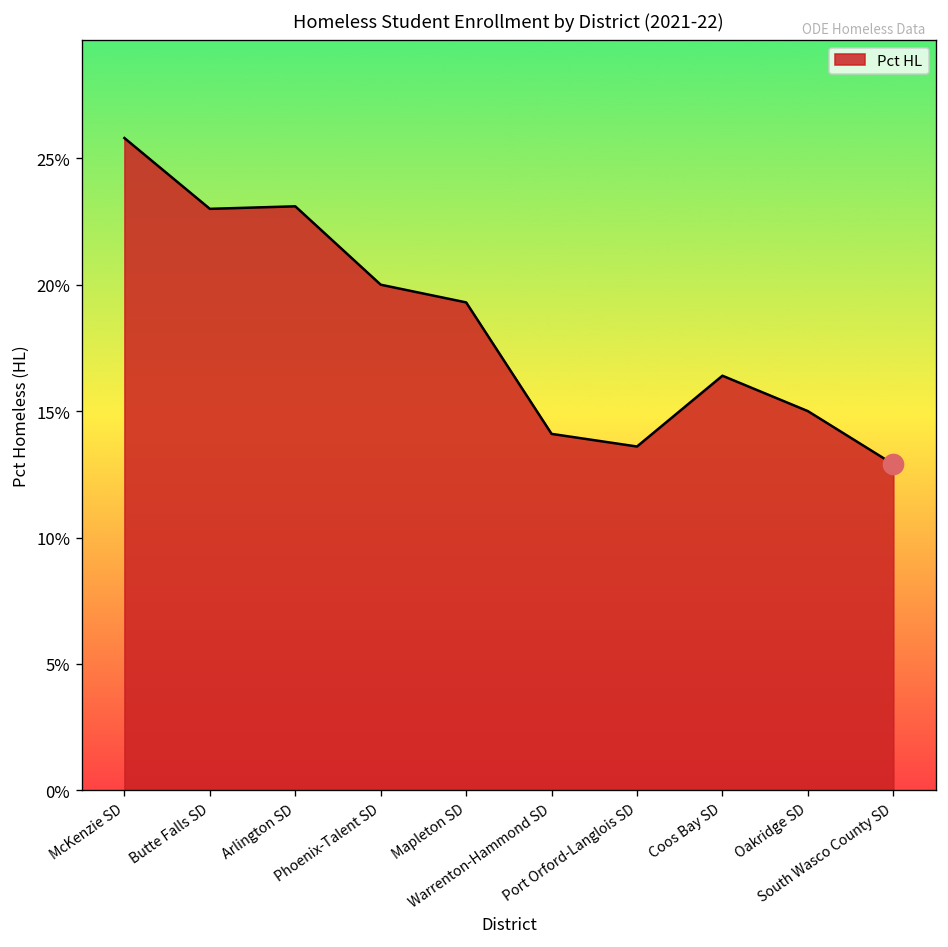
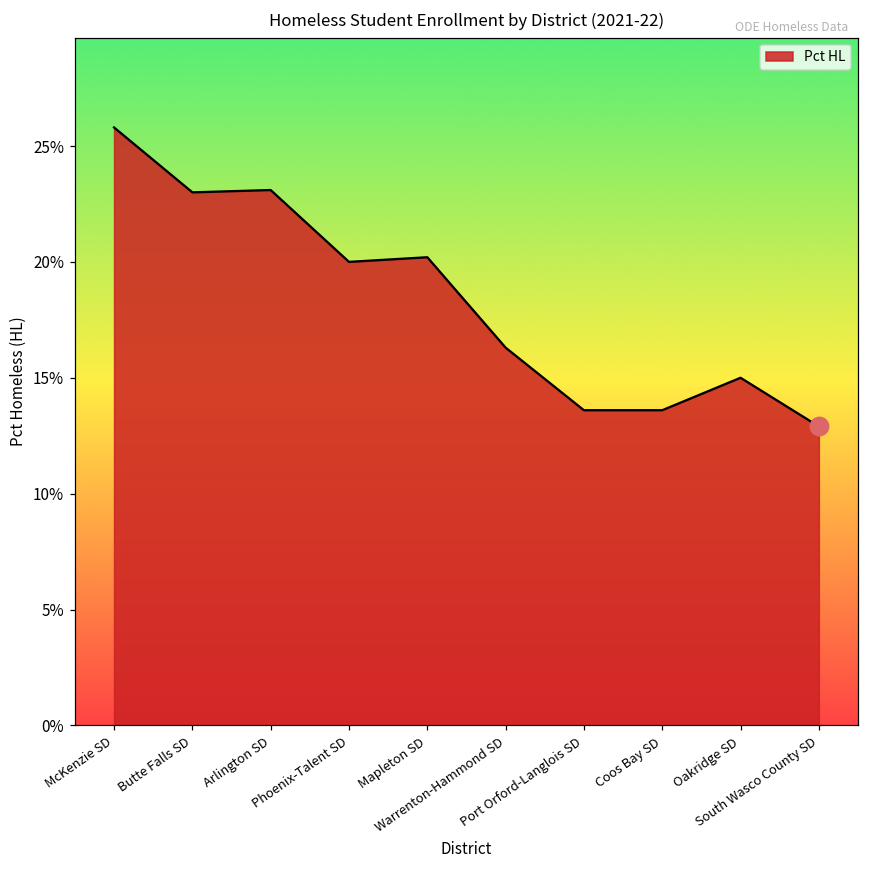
  {
    "Pct HL": {
      "McKenzie SD": "25.8%",
      "Butte Falls SD": "23.0%",
      "Arlington SD": "23.1%",
      "Phoenix-Talent SD": "20.0%",
-     "Mapleton SD": "19.3%",
-     "Warrenton-Hammond SD": "14.1%",
+     "Mapleton SD": "20.2%",
+     "Warrenton-Hammond SD": "16.3%",
      "Port Orford-Langlois SD": "13.6%",
-     "Coos Bay SD": "16.4%",
+     "Coos Bay SD": "13.6%",
      "Oakridge SD": "15.0%"
    }
  }
